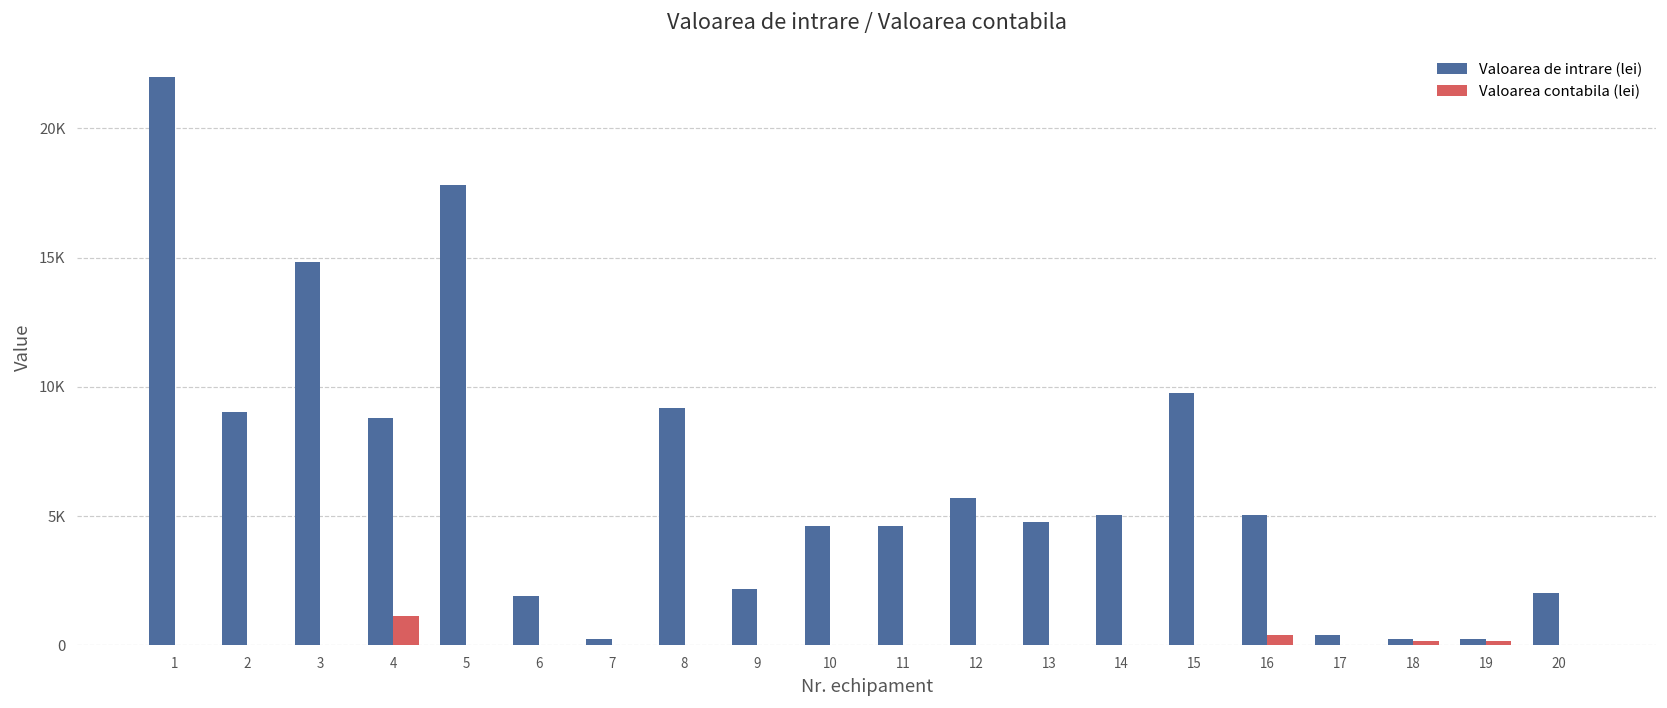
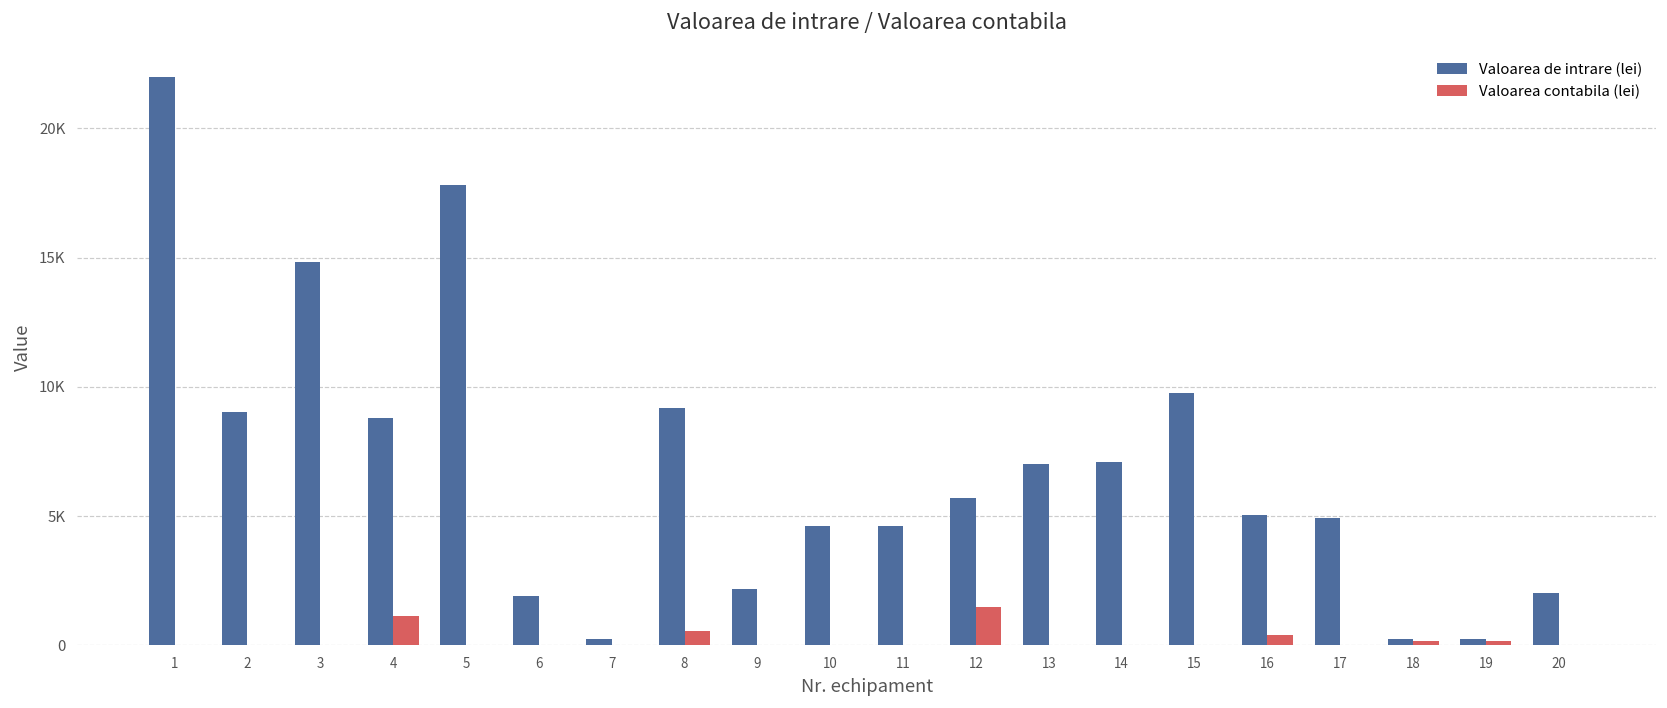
  {
    "Valoarea de intrare (lei)": {
      "1": 22000,
      "2": 9000,
      "3": 14800,
      "4": 8800,
      "5": 17800,
      "6": 1900,
      "7": 300,
      "8": 9200,
      "9": 2200,
      "10": 4600,
      "11": 4600,
      "12": 5700,
-     "13": 4800,
-     "14": 5000,
+     "13": 7000,
+     "14": 7100,
      "15": 9800,
      "16": 5000,
-     "17": 400,
+     "17": 4900,
      "18": 300,
      "19": 300,
      "20": 2000
    },
    "Valoarea contabila (lei)": {
      "1": 0,
      "2": 0,
      "3": 0,
      "4": 1100,
      "5": 0,
      "6": 0,
      "7": 0,
-     "8": 0,
+     "8": 500,
      "9": 0,
      "10": 0,
      "11": 0,
-     "12": 0,
+     "12": 1500,
      "13": 0,
      "14": 0,
      "15": 0,
      "16": 400,
      "17": 0,
      "18": 200,
      "19": 200,
      "20": 0
    }
  }
